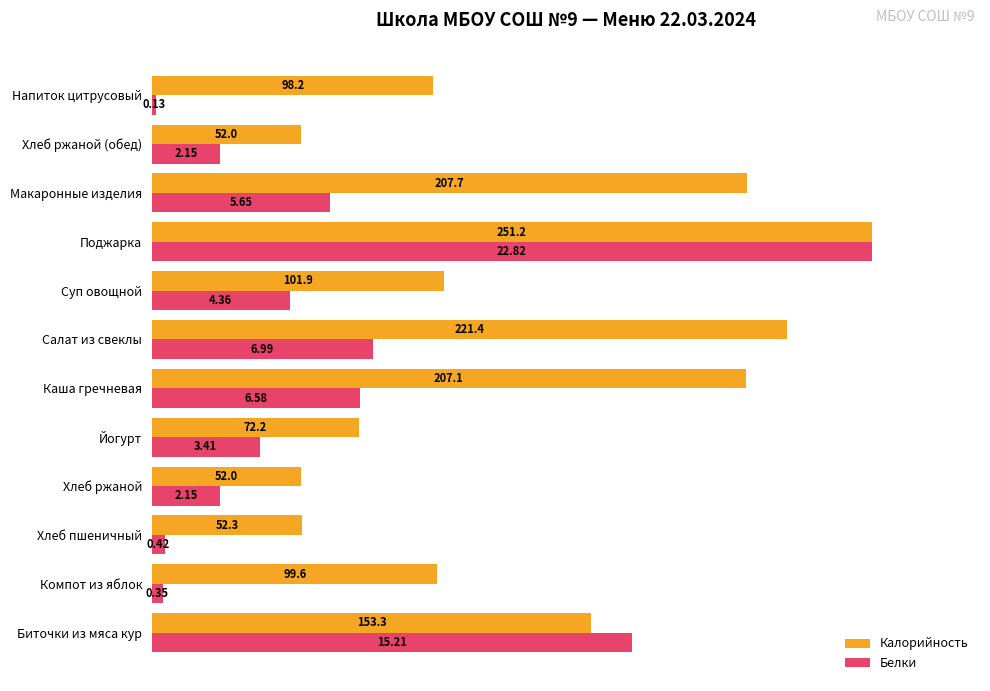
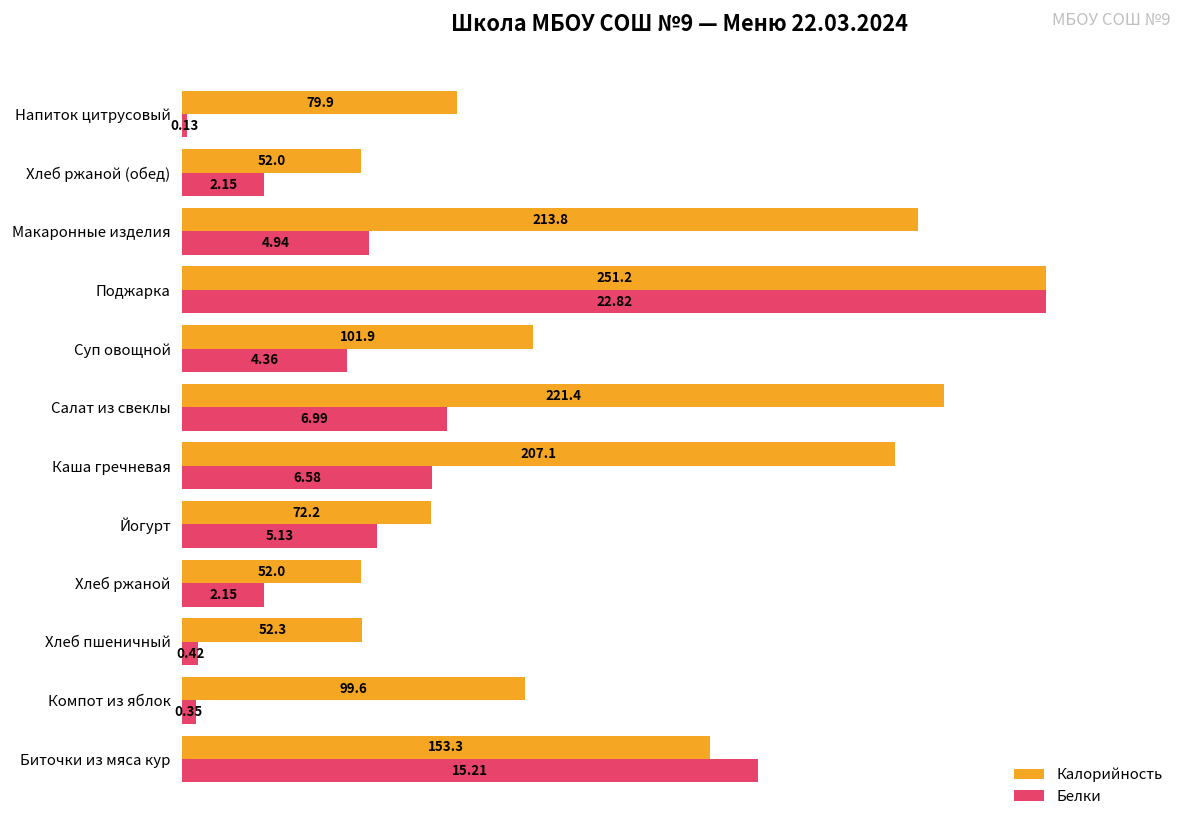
  {
    "Калорийность": {
-     "Напиток цитрусовый": 98.2,
-     "Макаронные изделия": 207.7
+     "Напиток цитрусовый": 79.9,
+     "Макаронные изделия": 213.8
    },
    "Белки": {
-     "Макаронные изделия": 5.65,
-     "Йогурт": 3.41
+     "Макаронные изделия": 4.94,
+     "Йогурт": 5.13
    }
  }
